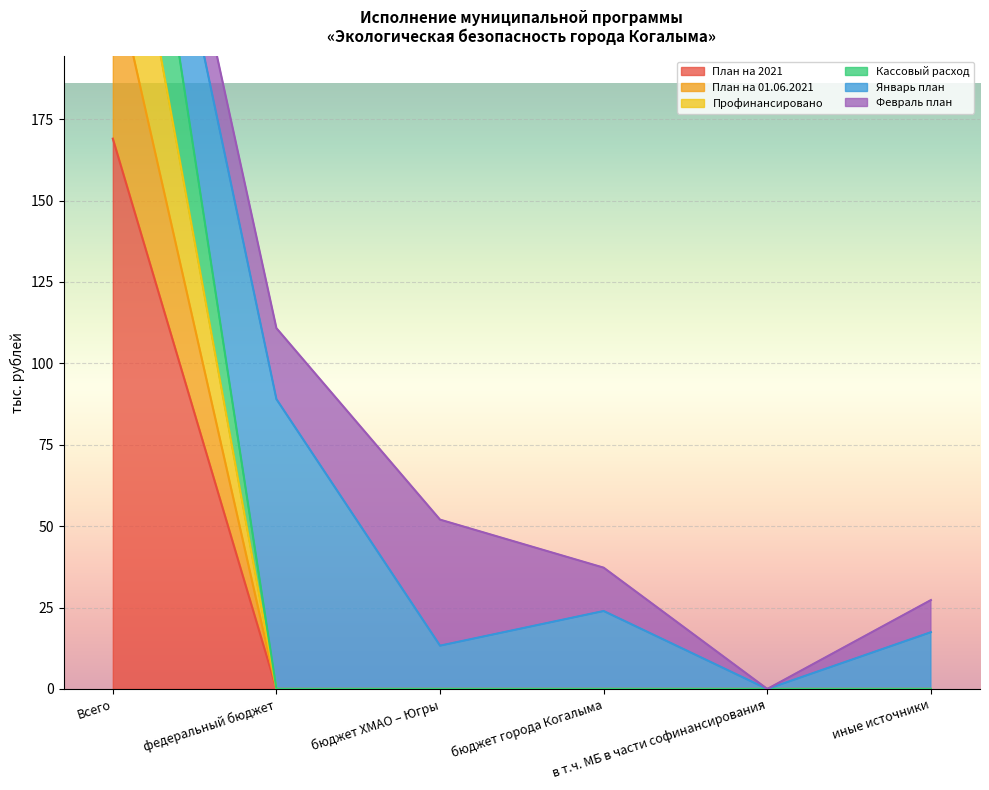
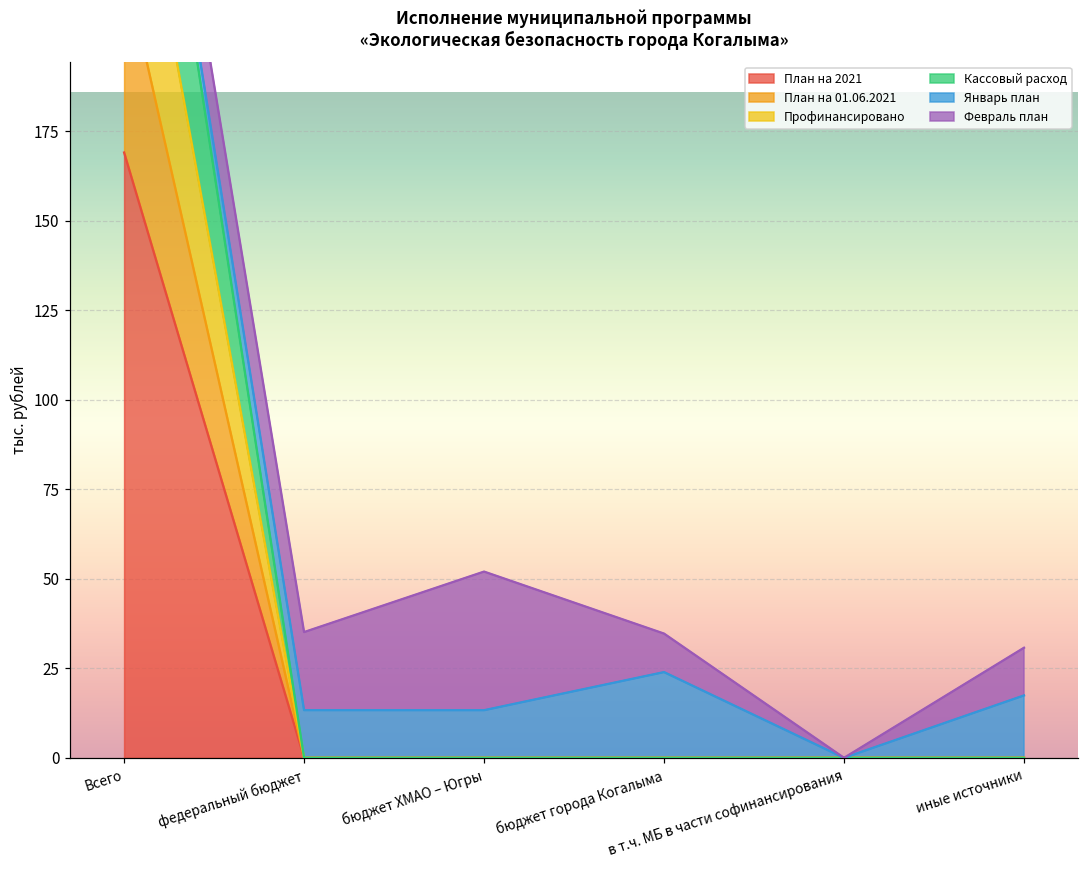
  {
    "План на 2021": {
      "Всего": 169
    },
    "Январь план": {
-     "федеральный бюджет": 89,
+     "федеральный бюджет": 13,
      "бюджет ХМАО – Югры": 13,
      "бюджет города Когалыма": 24,
      "иные источники": 17
    },
    "Февраль план": {
      "федеральный бюджет": 22,
      "бюджет ХМАО – Югры": 39,
-     "бюджет города Когалыма": 13,
-     "иные источники": 10
+     "бюджет города Когалыма": 11,
+     "иные источники": 13
    }
  }
